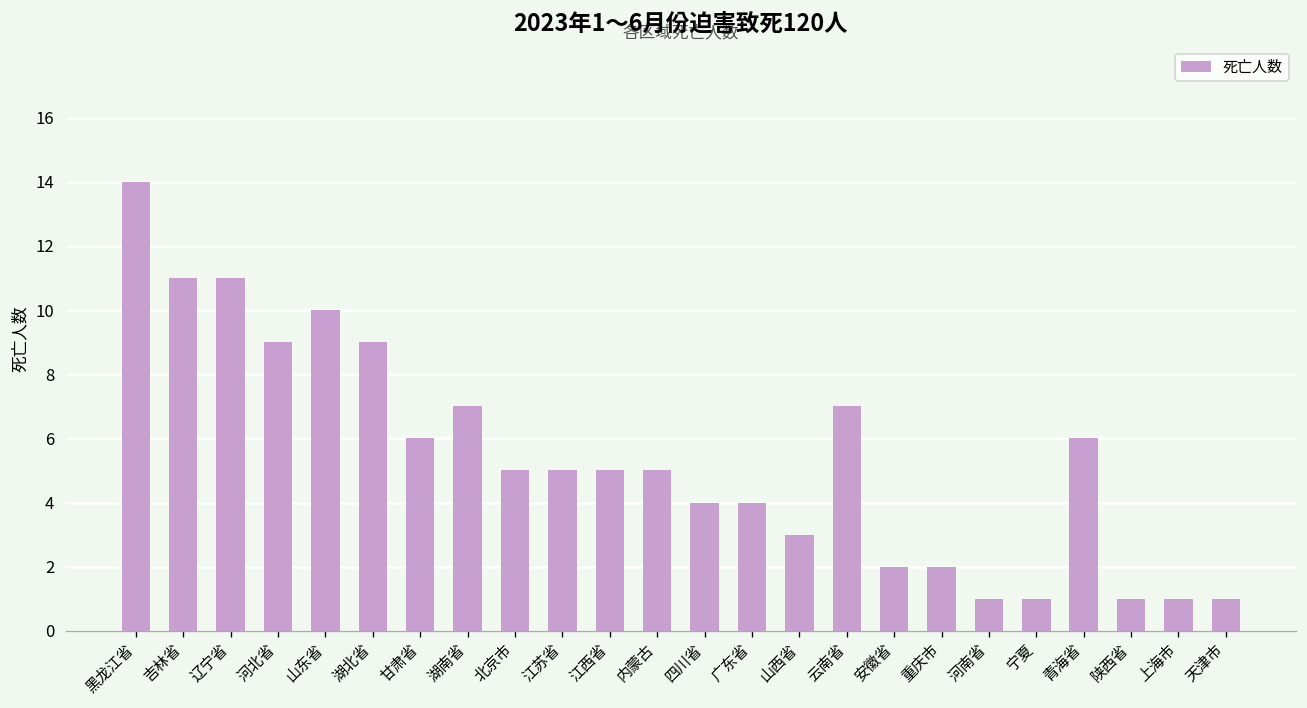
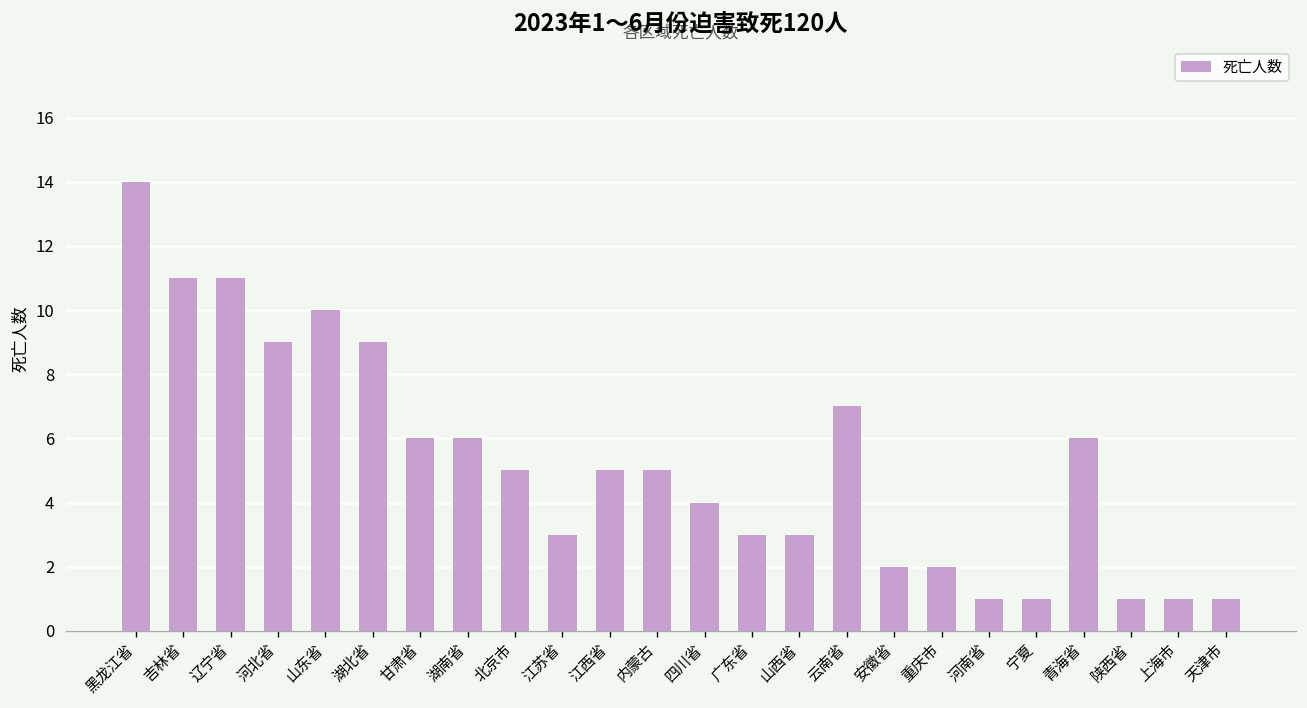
  {
    "黑龙江省": 14,
    "吉林省": 11,
    "辽宁省": 11,
    "河北省": 9,
    "山东省": 10,
    "湖北省": 9,
    "甘肃省": 6,
-   "湖南省": 7,
+   "湖南省": 6,
    "北京市": 5,
-   "江苏省": 5,
+   "江苏省": 3,
    "江西省": 5,
    "内蒙古": 5,
    "四川省": 4,
-   "广东省": 4,
+   "广东省": 3,
    "山西省": 3,
    "云南省": 7,
    "安徽省": 2,
    "重庆市": 2,
    "河南省": 1,
    "宁夏": 1,
    "青海省": 6,
    "陕西省": 1,
    "上海市": 1,
    "天津市": 1
  }
